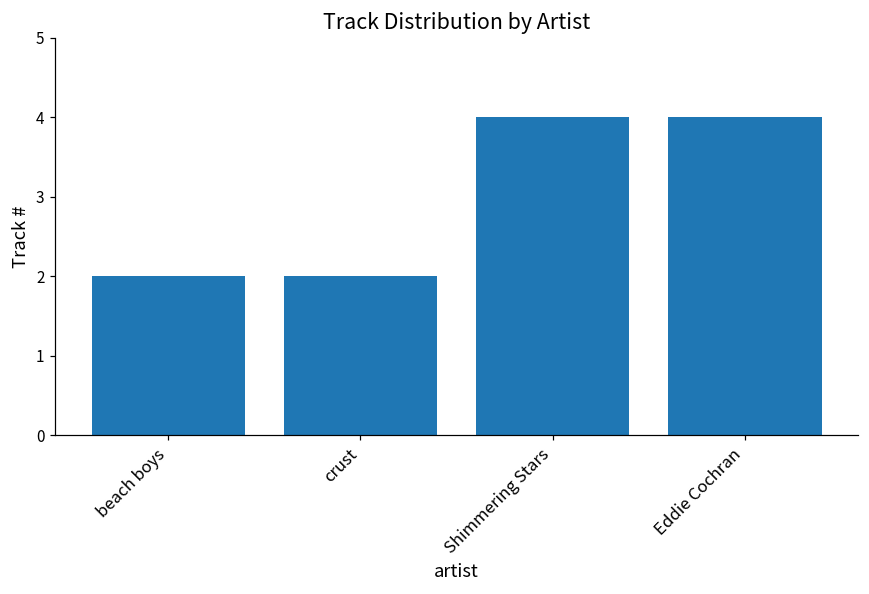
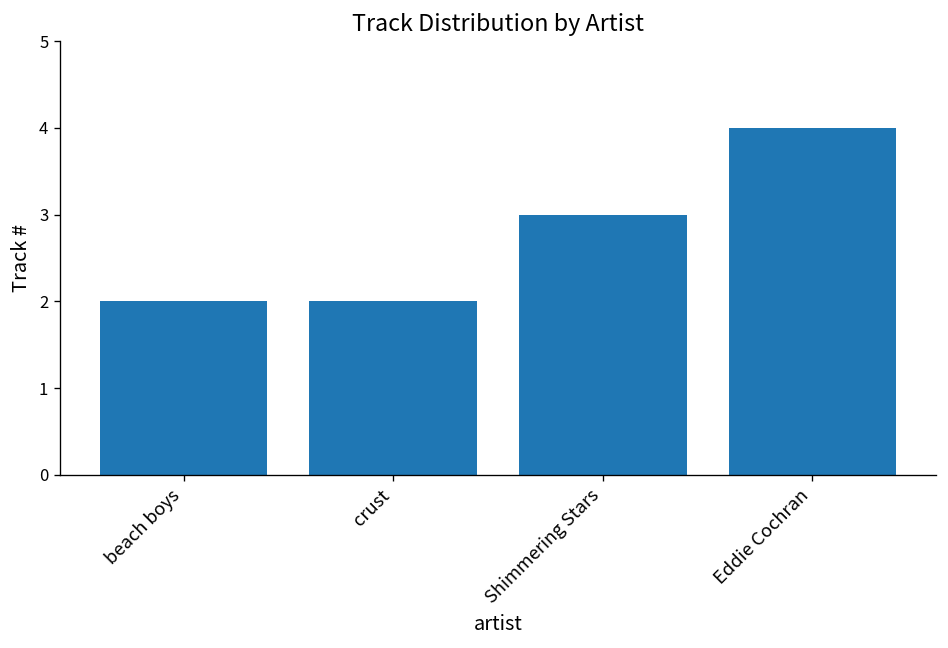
  {
    "beach boys": 2,
    "crust": 2,
-   "Shimmering Stars": 4,
+   "Shimmering Stars": 3,
    "Eddie Cochran": 4
  }
